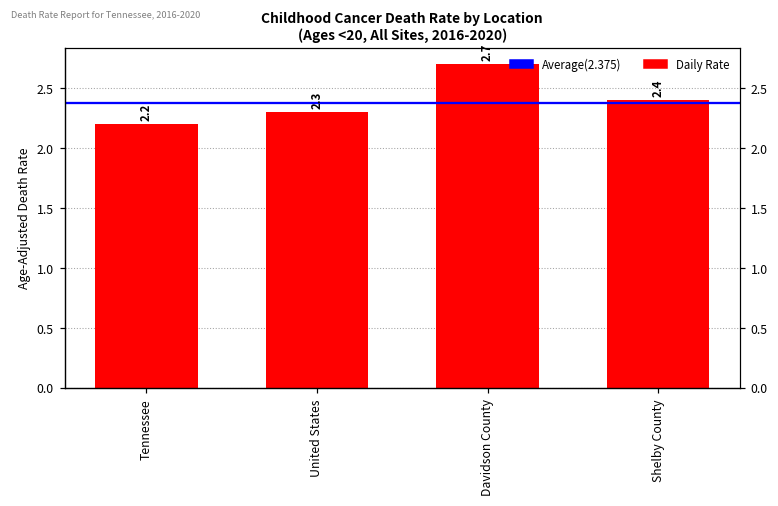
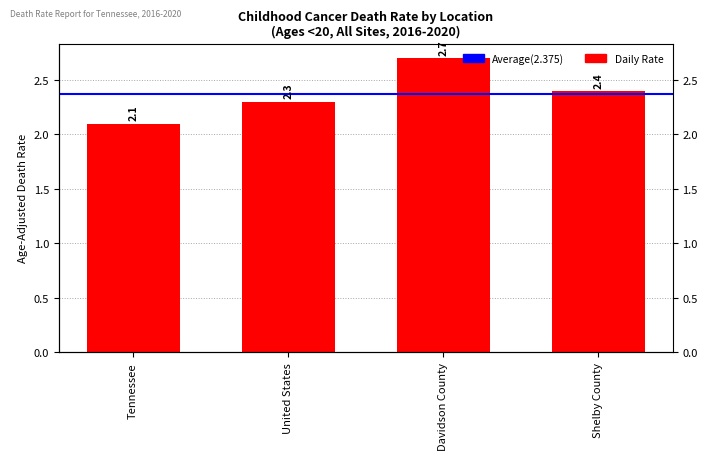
  {
-   "Tennessee": 2.2,
+   "Tennessee": 2.1,
    "United States": 2.3,
    "Davidson County": 2.7,
    "Shelby County": 2.4
  }
